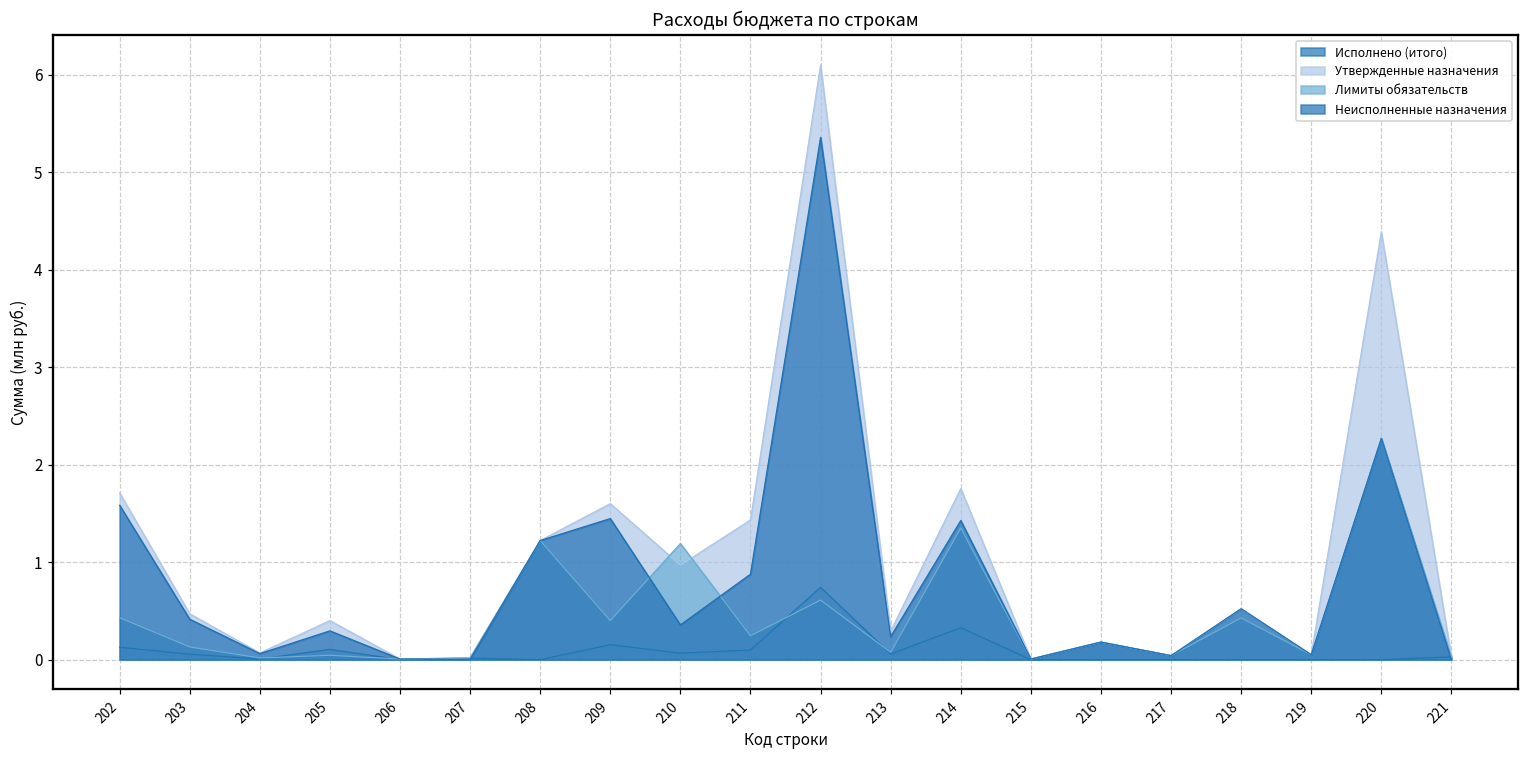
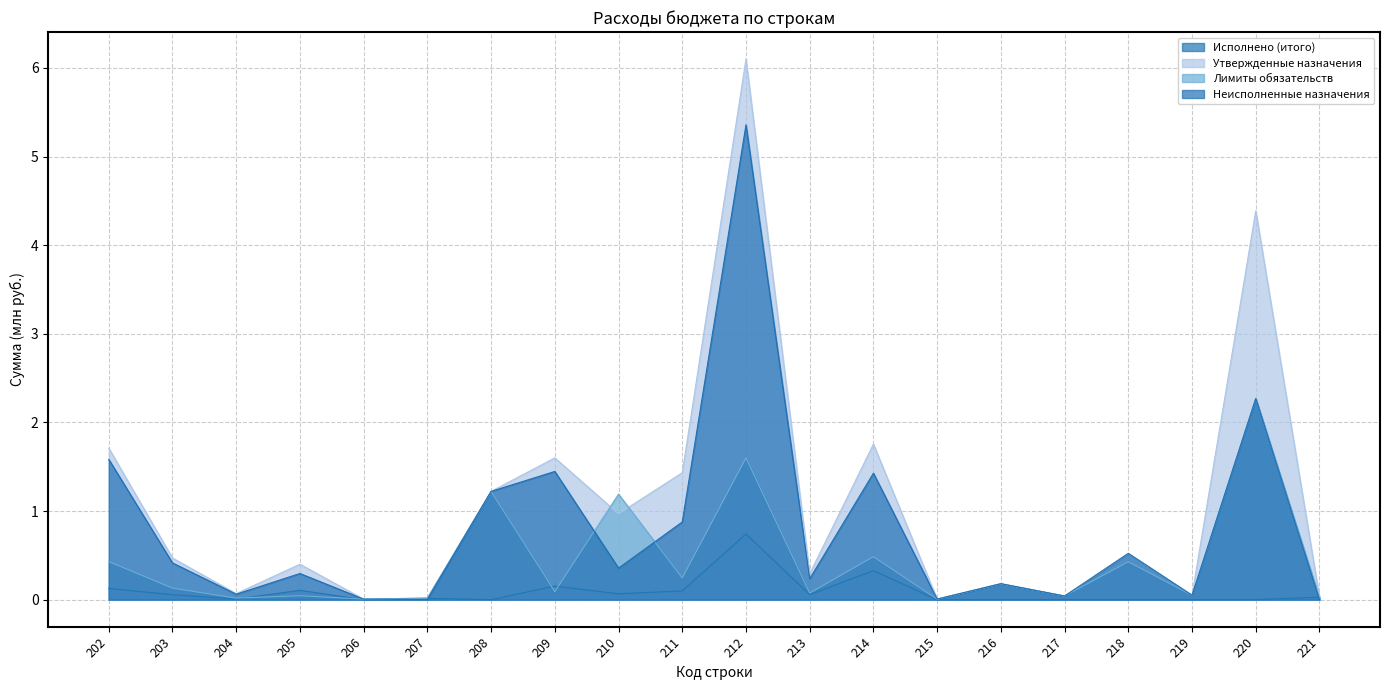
  {
    "Утвержденные назначения": {
      "202": 1.7,
      "203": 0.5,
      "205": 0.4,
      "209": 1.6,
      "210": 1.0,
      "211": 1.4,
      "212": 6.1,
      "213": 0.3,
      "214": 1.8,
      "220": 4.4
    },
    "Лимиты обязательств": {
      "202": 0.4,
      "203": 0.1,
      "205": 0.0,
-     "209": 0.4,
+     "209": 0.1,
      "210": 1.2,
      "211": 0.2,
-     "212": 0.6,
-     "214": 1.3,
+     "212": 1.6,
+     "214": 0.5,
      "218": 0.4
    }
  }
